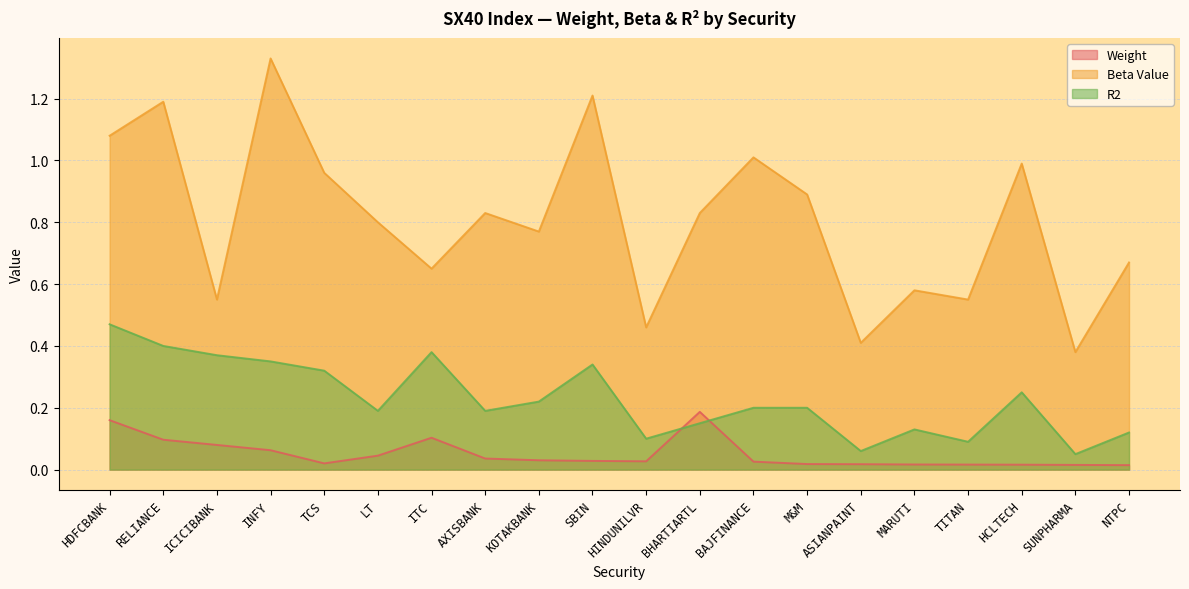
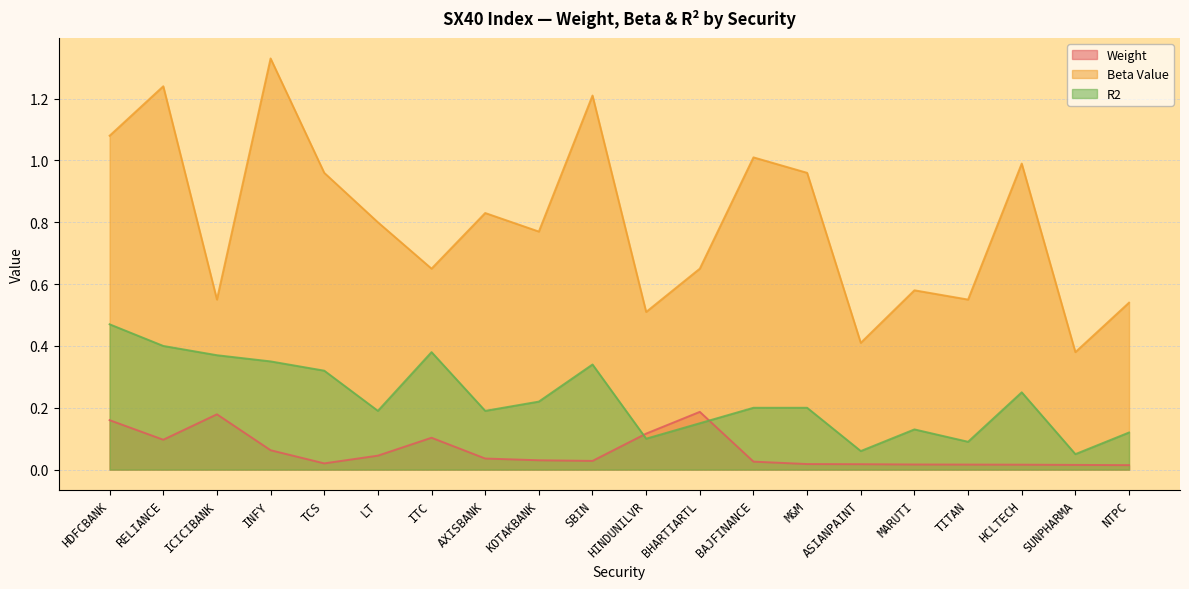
  {
    "Weight": {
      "HDFCBANK": 0.16,
      "RELIANCE": 0.10,
-     "ICICIBANK": 0.08,
+     "ICICIBANK": 0.18,
      "INFY": 0.06,
      "TCS": 0.02,
      "LT": 0.05,
      "ITC": 0.10,
      "AXISBANK": 0.04,
      "KOTAKBANK": 0.03,
      "SBIN": 0.03,
-     "HINDUNILVR": 0.03,
+     "HINDUNILVR": 0.12,
      "BHARTIARTL": 0.19,
      "BAJFINANCE": 0.03,
      "M&M": 0.02,
      "ASIANPAINT": 0.02,
      "MARUTI": 0.02,
      "TITAN": 0.02,
      "HCLTECH": 0.02,
      "SUNPHARMA": 0.02,
      "NTPC": 0.01
    },
    "Beta Value": {
      "HDFCBANK": 1.08,
-     "RELIANCE": 1.19,
+     "RELIANCE": 1.24,
      "ICICIBANK": 0.55,
      "INFY": 1.33,
      "TCS": 0.96,
      "LT": 0.80,
      "ITC": 0.65,
      "AXISBANK": 0.83,
      "KOTAKBANK": 0.77,
      "SBIN": 1.21,
-     "HINDUNILVR": 0.46,
-     "BHARTIARTL": 0.83,
+     "HINDUNILVR": 0.51,
+     "BHARTIARTL": 0.65,
      "BAJFINANCE": 1.01,
-     "M&M": 0.89,
+     "M&M": 0.96,
      "ASIANPAINT": 0.41,
      "MARUTI": 0.58,
      "TITAN": 0.55,
      "HCLTECH": 0.99,
      "SUNPHARMA": 0.38,
-     "NTPC": 0.67
+     "NTPC": 0.54
    },
    "R2": {
      "HDFCBANK": 0.47,
      "RELIANCE": 0.40,
      "ICICIBANK": 0.37,
      "INFY": 0.35,
      "TCS": 0.32,
      "LT": 0.19,
      "ITC": 0.38,
      "AXISBANK": 0.19,
      "KOTAKBANK": 0.22,
      "SBIN": 0.34,
      "HINDUNILVR": 0.10,
      "BHARTIARTL": 0.15,
      "BAJFINANCE": 0.20,
      "M&M": 0.20,
      "ASIANPAINT": 0.06,
      "MARUTI": 0.13,
      "TITAN": 0.09,
      "HCLTECH": 0.25,
      "SUNPHARMA": 0.05,
      "NTPC": 0.12
    }
  }
